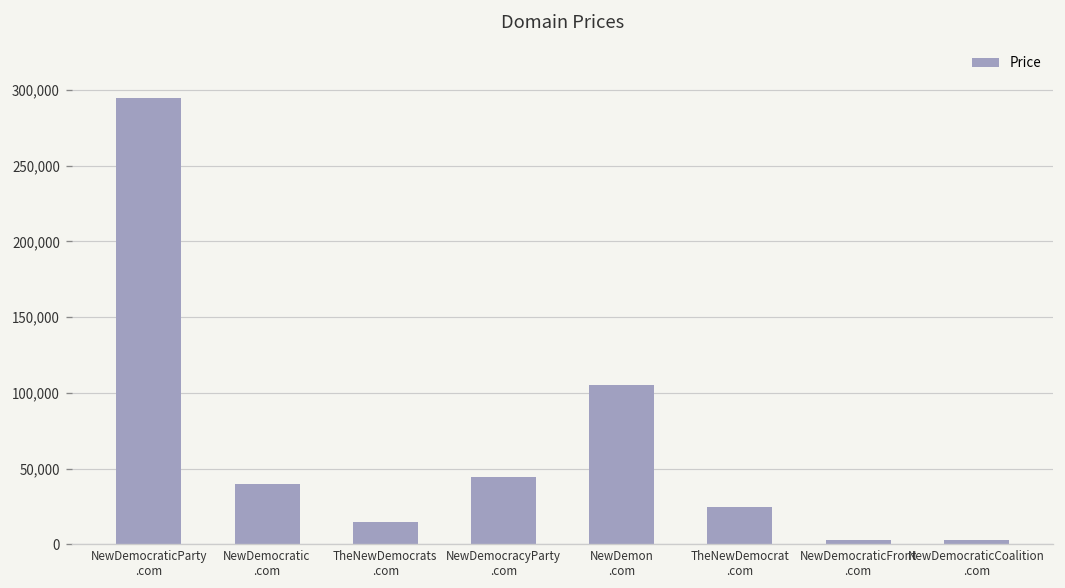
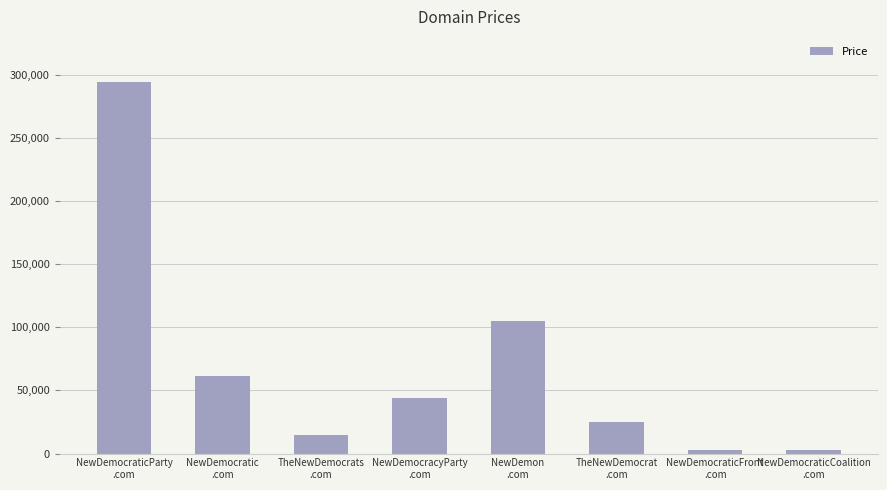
  {
    "NewDemocraticParty .com": "295,000",
-   "NewDemocratic .com": "40,000",
+   "NewDemocratic .com": "62,000",
    "TheNewDemocrats .com": "15,000",
    "NewDemocracyParty .com": "44,000",
    "NewDemon .com": "105,000",
    "TheNewDemocrat .com": "25,000",
    "NewDemocraticFront .com": "3,000",
    "NewDemocraticCoalition .com": "3,000"
  }
